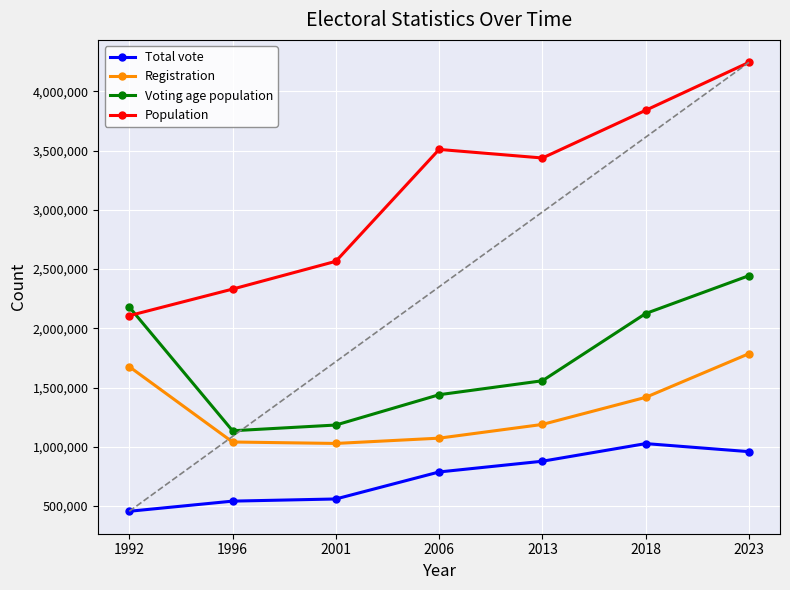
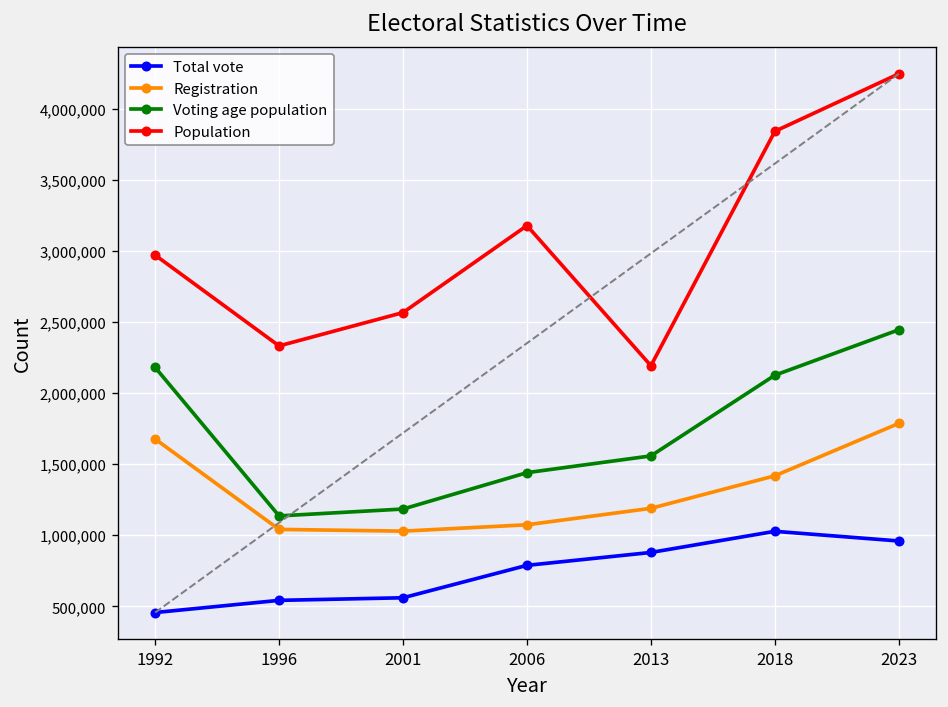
  {
    "Total vote": {
      "1996": "540,000",
      "2001": "560,000",
      "2006": "790,000",
      "2013": "880,000",
      "2018": "1,030,000",
      "2023": "960,000"
    },
    "Registration": {
      "1992": "1,680,000",
      "1996": "1,040,000",
      "2001": "1,030,000",
      "2006": "1,070,000",
      "2013": "1,190,000",
      "2018": "1,420,000",
      "2023": "1,790,000"
    },
    "Voting age population": {
      "1992": "2,180,000",
      "1996": "1,140,000",
      "2001": "1,180,000",
      "2006": "1,440,000",
      "2013": "1,560,000",
      "2018": "2,130,000",
      "2023": "2,440,000"
    },
    "Population": {
-     "1992": "2,110,000",
+     "1992": "2,970,000",
      "1996": "2,330,000",
      "2001": "2,570,000",
-     "2006": "3,510,000",
-     "2013": "3,440,000",
+     "2006": "3,180,000",
+     "2013": "2,190,000",
      "2018": "3,840,000"
    }
  }
